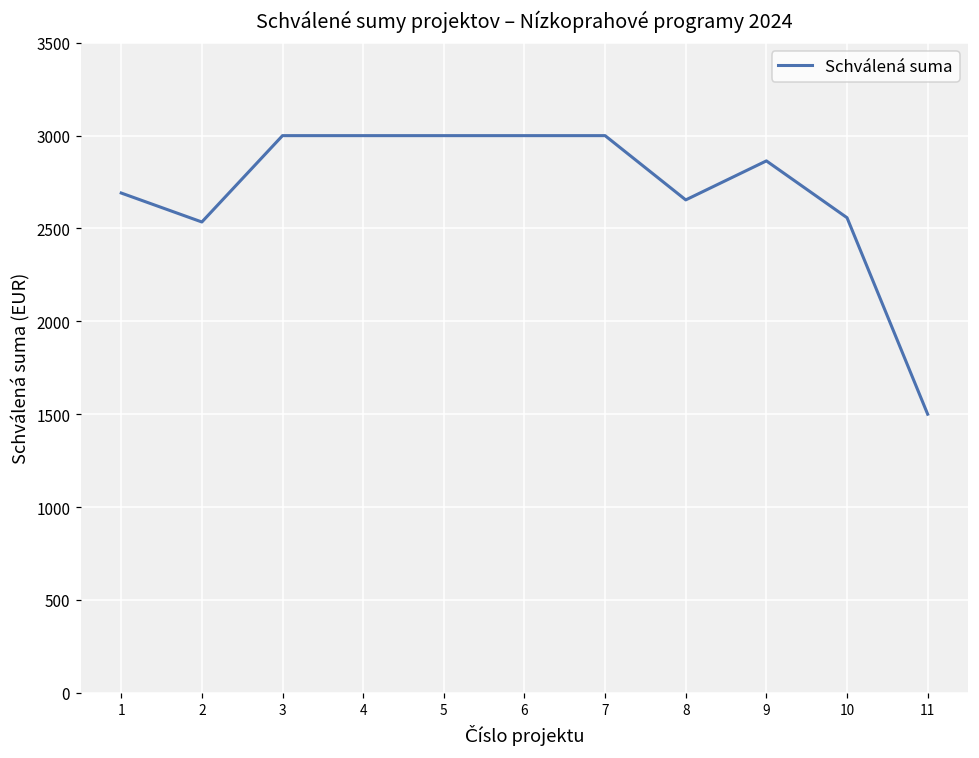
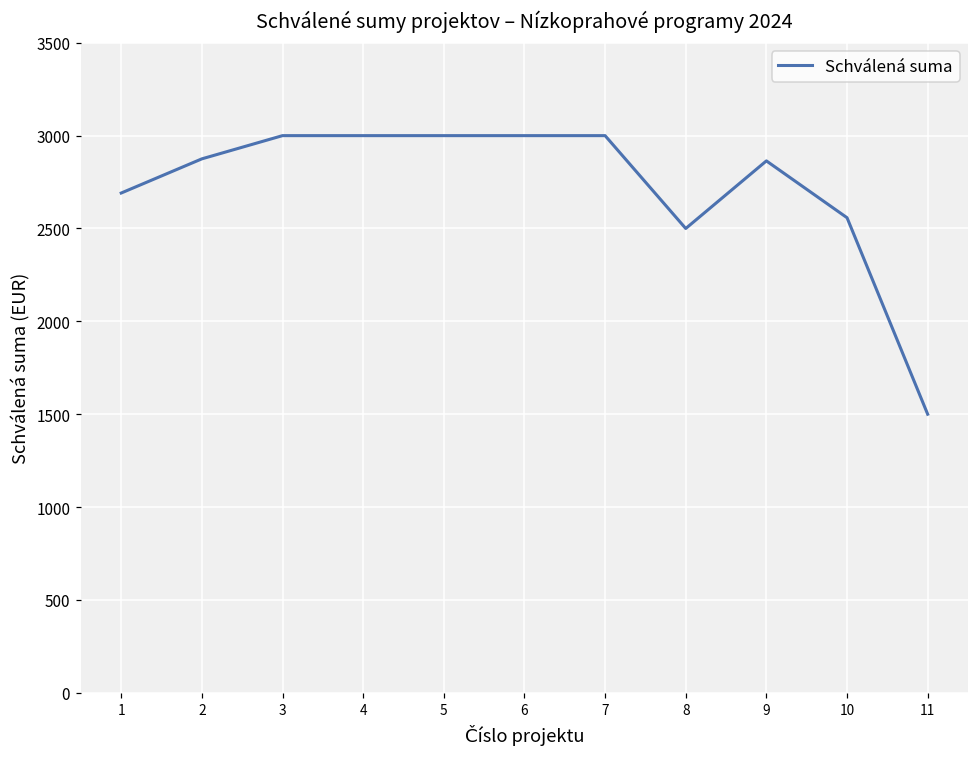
  {
    "1": 2690,
-   "2": 2540,
+   "2": 2880,
    "3": 3000,
    "4": 3000,
    "5": 3000,
    "6": 3000,
    "7": 3000,
-   "8": 2650,
+   "8": 2500,
    "9": 2860,
    "10": 2560,
    "11": 1500
  }
